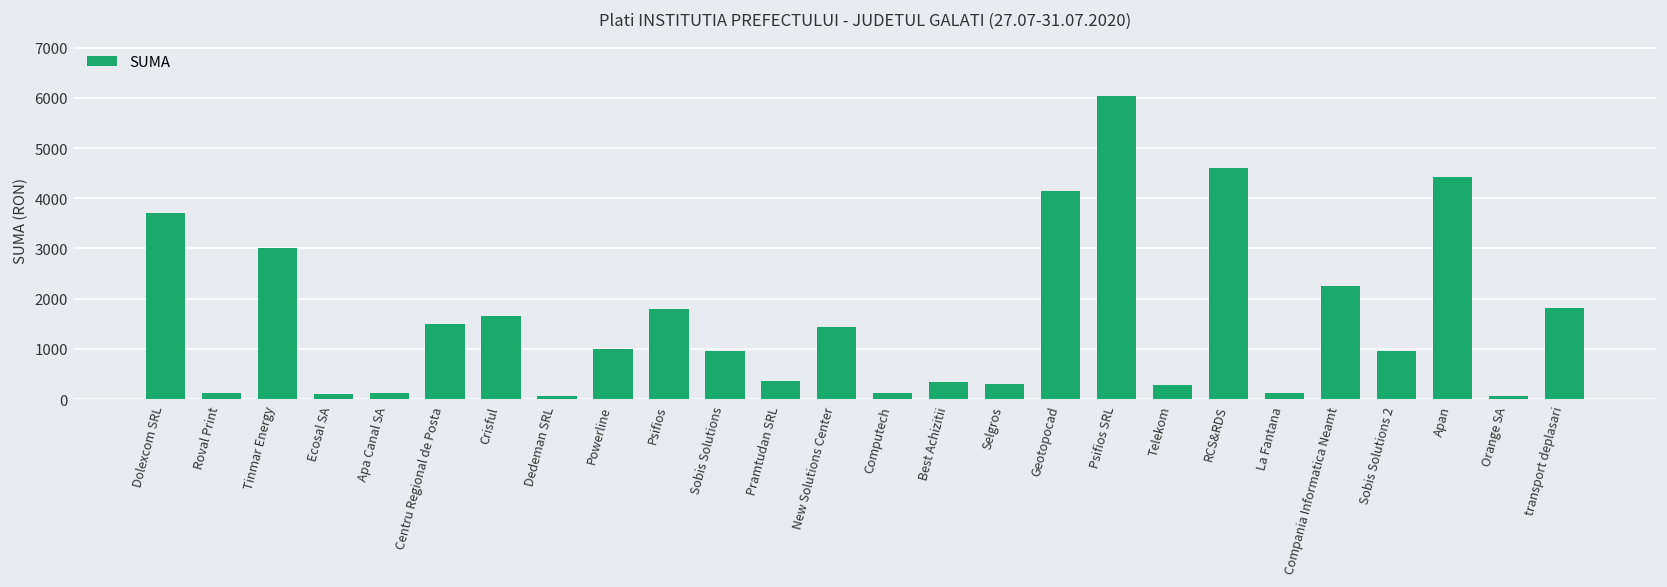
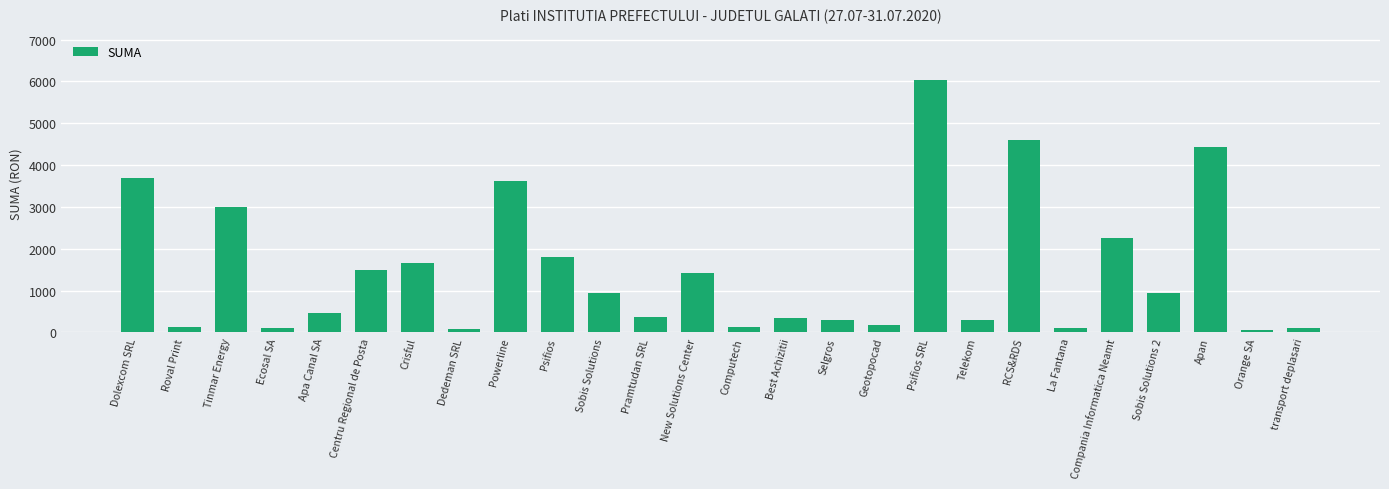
  {
    "Dolexcom SRL": 3700,
    "Roval Print": 100,
    "Tinmar Energy": 3000,
    "Ecosal SA": 100,
-   "Apa Canal SA": 100,
+   "Apa Canal SA": 500,
    "Centru Regional de Posta": 1500,
    "Crisful": 1700,
    "Dedeman SRL": 100,
-   "Powerline": 1000,
+   "Powerline": 3600,
    "Psifios": 1800,
    "Sobis Solutions": 1000,
    "Pramtudan SRL": 400,
    "New Solutions Center": 1400,
    "Computech": 100,
    "Best Achizitii": 300,
    "Selgros": 300,
-   "Geotopocad": 4100,
+   "Geotopocad": 200,
    "Psifios SRL": 6000,
    "Telekom": 300,
    "RCS&RDS": 4600,
    "La Fantana": 100,
    "Compania Informatica Neamt": 2300,
    "Sobis Solutions 2": 1000,
    "Apan": 4400,
-   "transport deplasari": 1800
+   "transport deplasari": 100
  }
